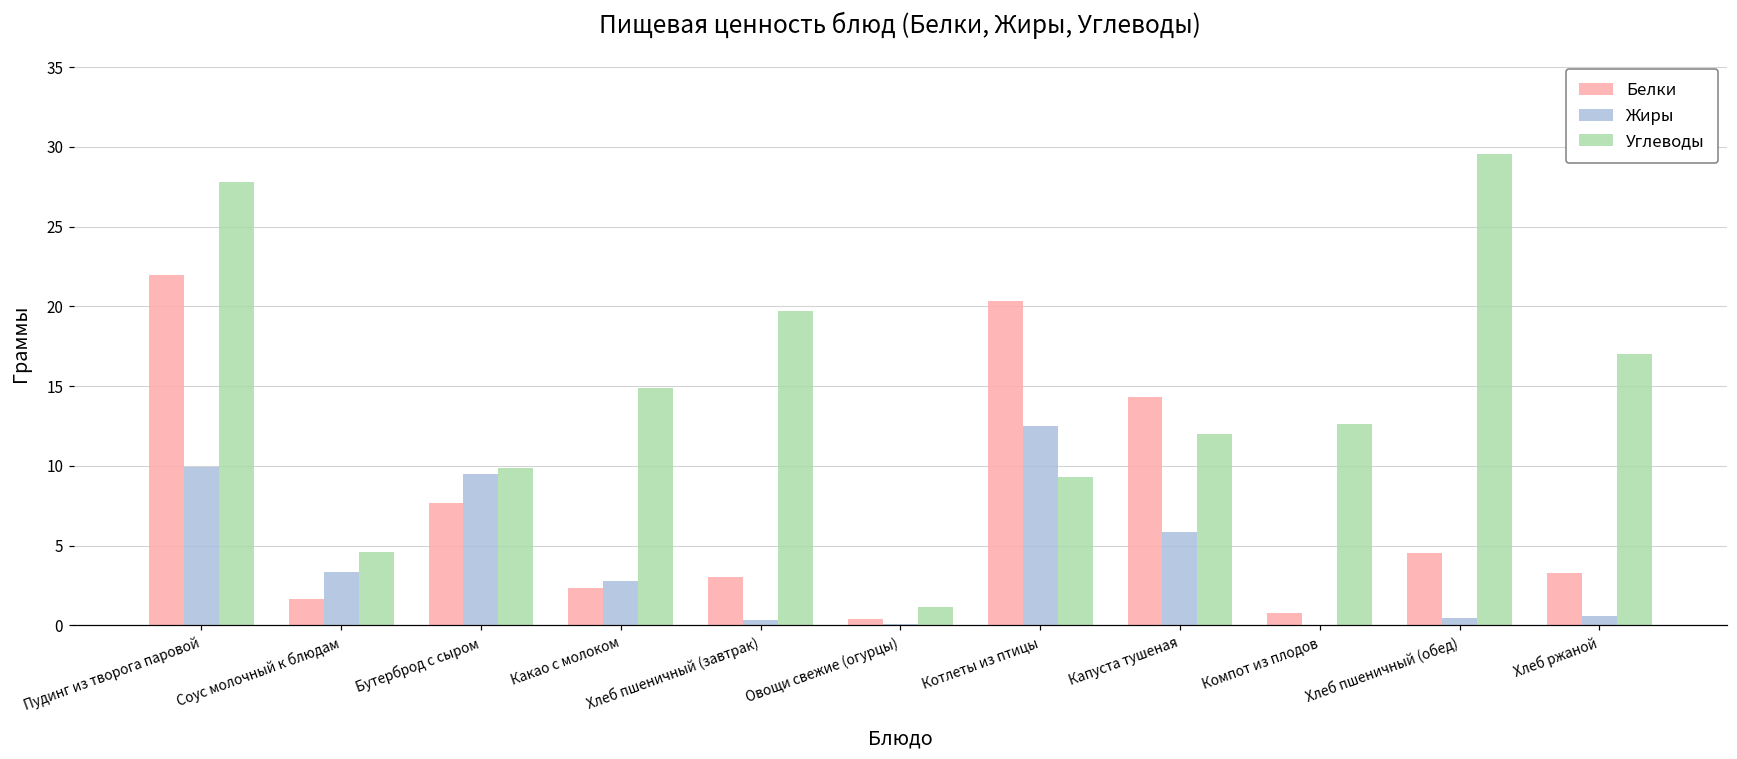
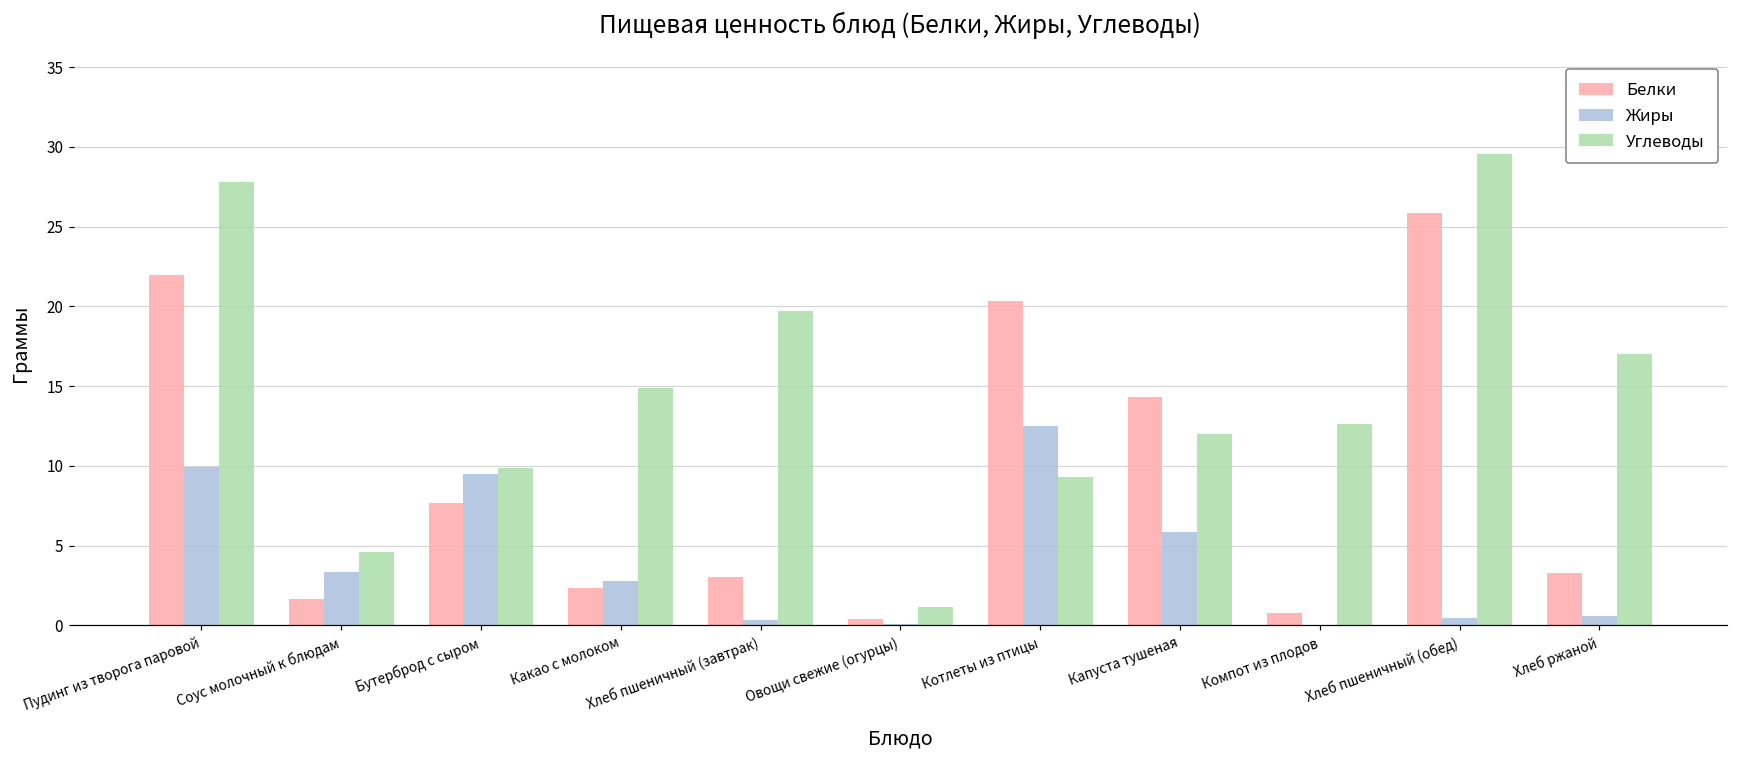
  {
    "Белки": {
      "Пудинг из творога паровой": 21.9,
      "Соус молочный к блюдам": 1.7,
      "Бутерброд с сыром": 7.7,
      "Какао с молоком": 2.3,
      "Хлеб пшеничный (завтрак)": 3.0,
      "Овощи свежие (огурцы)": 0.4,
      "Котлеты из птицы": 20.3,
      "Капуста тушеная": 14.3,
      "Компот из плодов": 0.8,
-     "Хлеб пшеничный (обед)": 4.6,
+     "Хлеб пшеничный (обед)": 25.8,
      "Хлеб ржаной": 3.3
    }
  }
